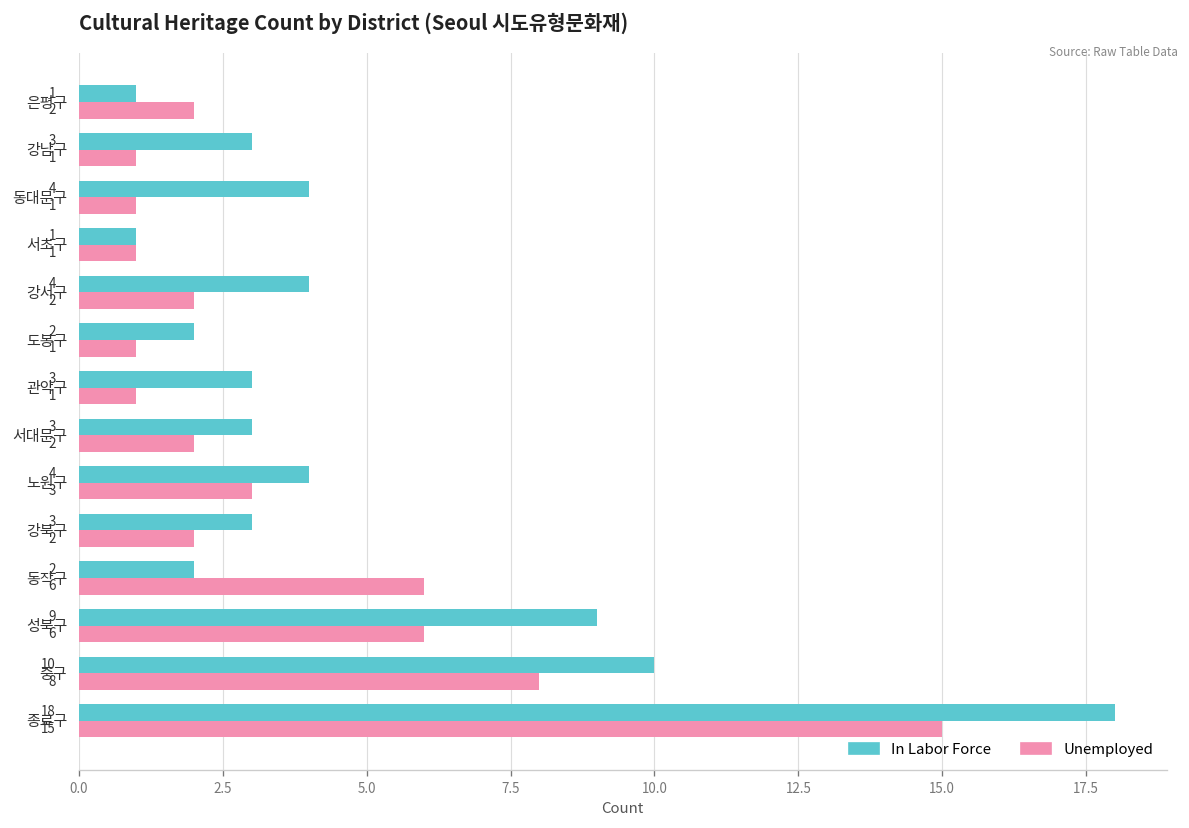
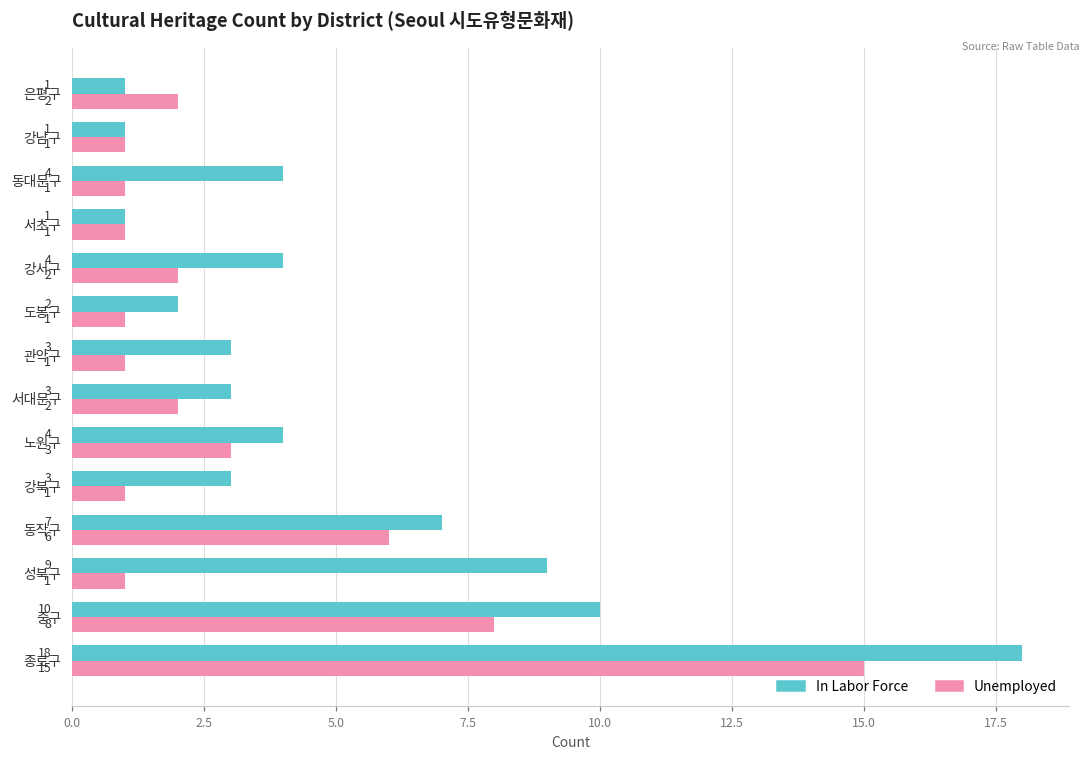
  {
    "In Labor Force": {
-     "강남구": 3,
-     "동작구": 2
+     "강남구": 1,
+     "동작구": 7
    },
    "Unemployed": {
-     "강북구": 2,
-     "성북구": 6
+     "강북구": 1,
+     "성북구": 1
    }
  }
